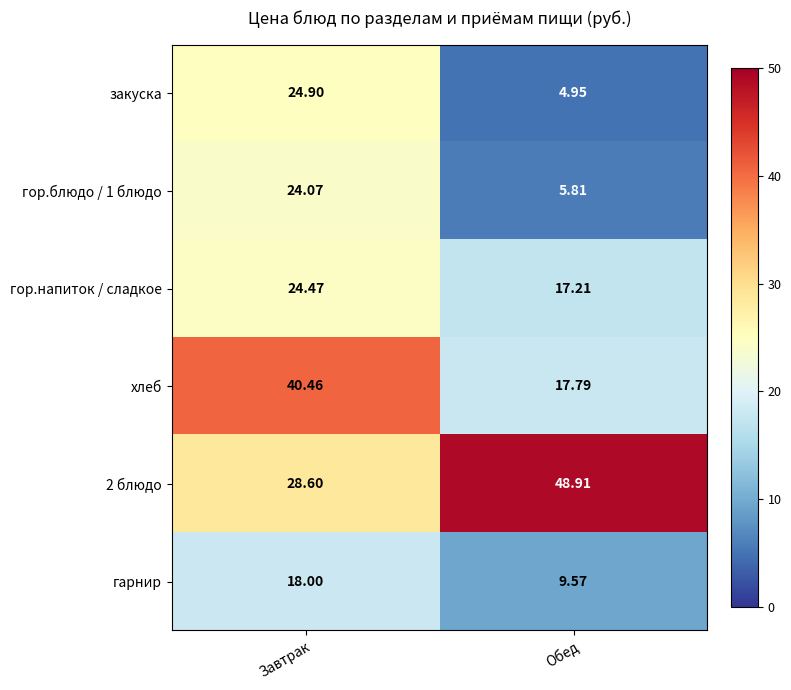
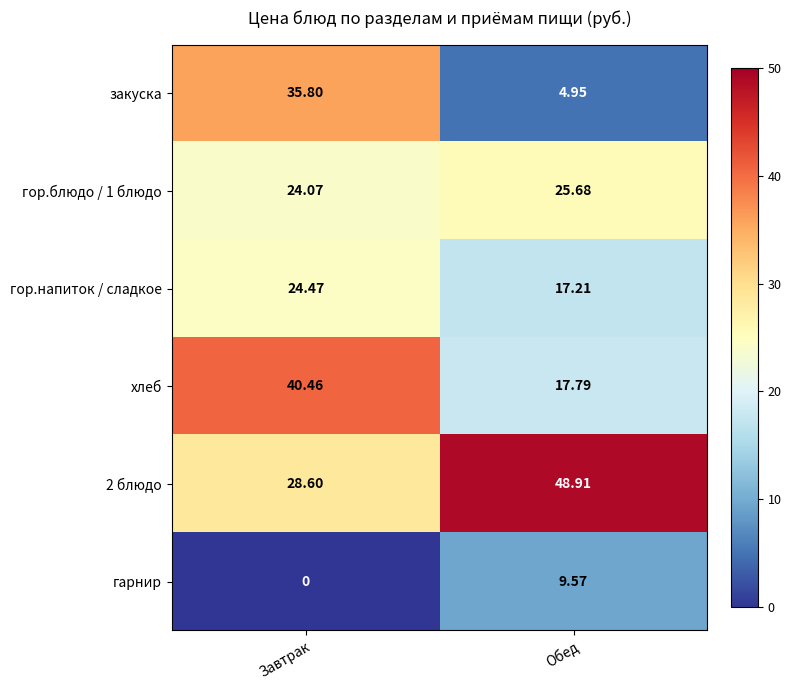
  {
    "закуска": {
-     "Завтрак": 24.90,
+     "Завтрак": 35.80,
      "Обед": 4.95
    },
    "гор.блюдо / 1 блюдо": {
      "Завтрак": 24.07,
-     "Обед": 5.81
+     "Обед": 25.68
    },
    "гор.напиток / сладкое": {
      "Завтрак": 24.47,
      "Обед": 17.21
    },
    "хлеб": {
      "Завтрак": 40.46,
      "Обед": 17.79
    },
    "2 блюдо": {
      "Завтрак": 28.60,
      "Обед": 48.91
    },
    "гарнир": {
-     "Завтрак": 18.00,
+     "Завтрак": 0,
      "Обед": 9.57
    }
  }
